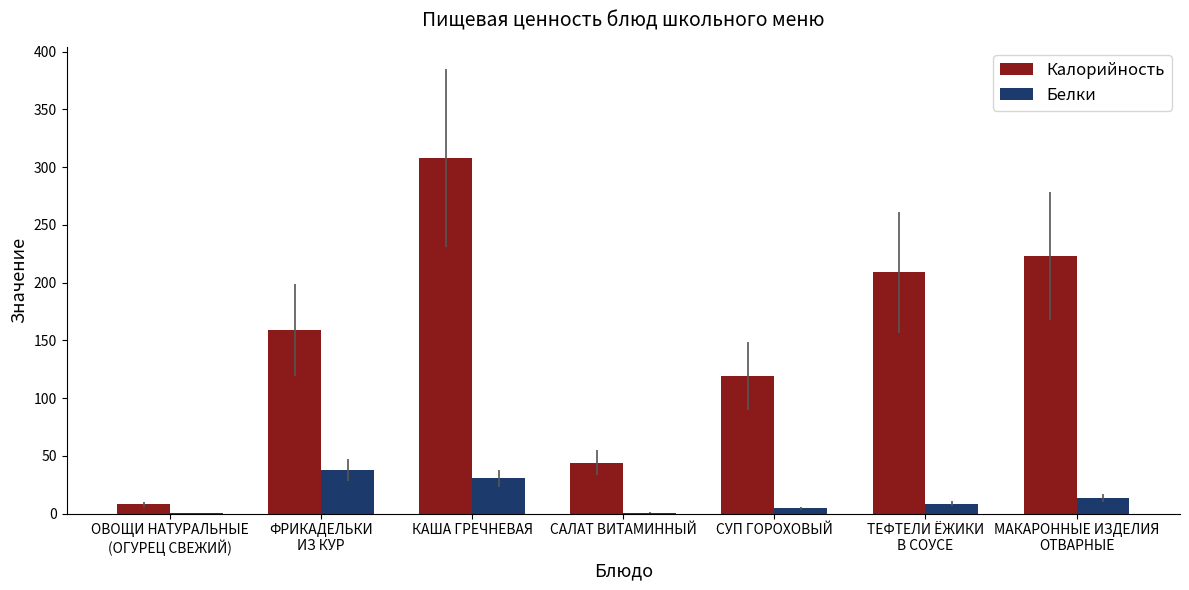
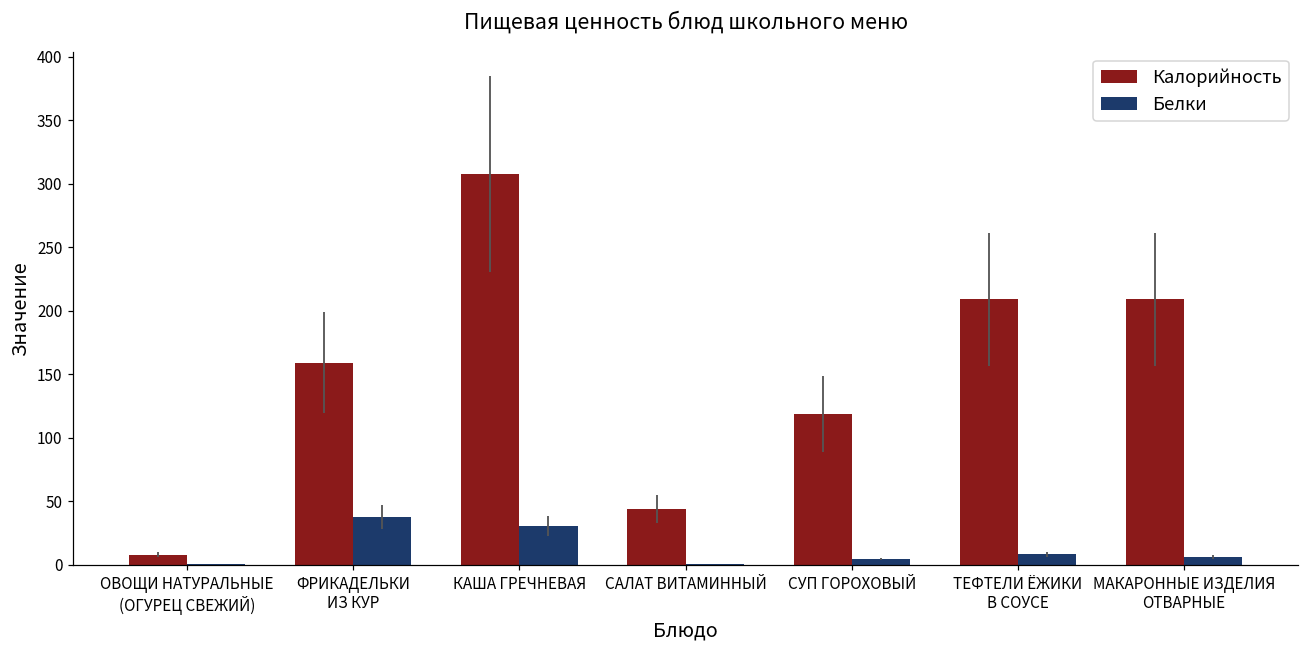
  {
    "Калорийность": {
      "ОВОЩИ НАТУРАЛЬНЫЕ (ОГУРЕЦ СВЕЖИЙ)": 8,
      "ФРИКАДЕЛЬКИ ИЗ КУР": 159,
      "КАША ГРЕЧНЕВАЯ": 308,
      "САЛАТ ВИТАМИННЫЙ": 44,
      "СУП ГОРОХОВЫЙ": 119,
      "ТЕФТЕЛИ ЁЖИКИ В СОУСЕ": 209,
-     "МАКАРОННЫЕ ИЗДЕЛИЯ ОТВАРНЫЕ": 223
+     "МАКАРОННЫЕ ИЗДЕЛИЯ ОТВАРНЫЕ": 209
    },
    "Белки": {
      "ФРИКАДЕЛЬКИ ИЗ КУР": 38,
      "КАША ГРЕЧНЕВАЯ": 31,
      "СУП ГОРОХОВЫЙ": 5,
      "ТЕФТЕЛИ ЁЖИКИ В СОУСЕ": 8,
-     "МАКАРОННЫЕ ИЗДЕЛИЯ ОТВАРНЫЕ": 14
+     "МАКАРОННЫЕ ИЗДЕЛИЯ ОТВАРНЫЕ": 6
    }
  }
